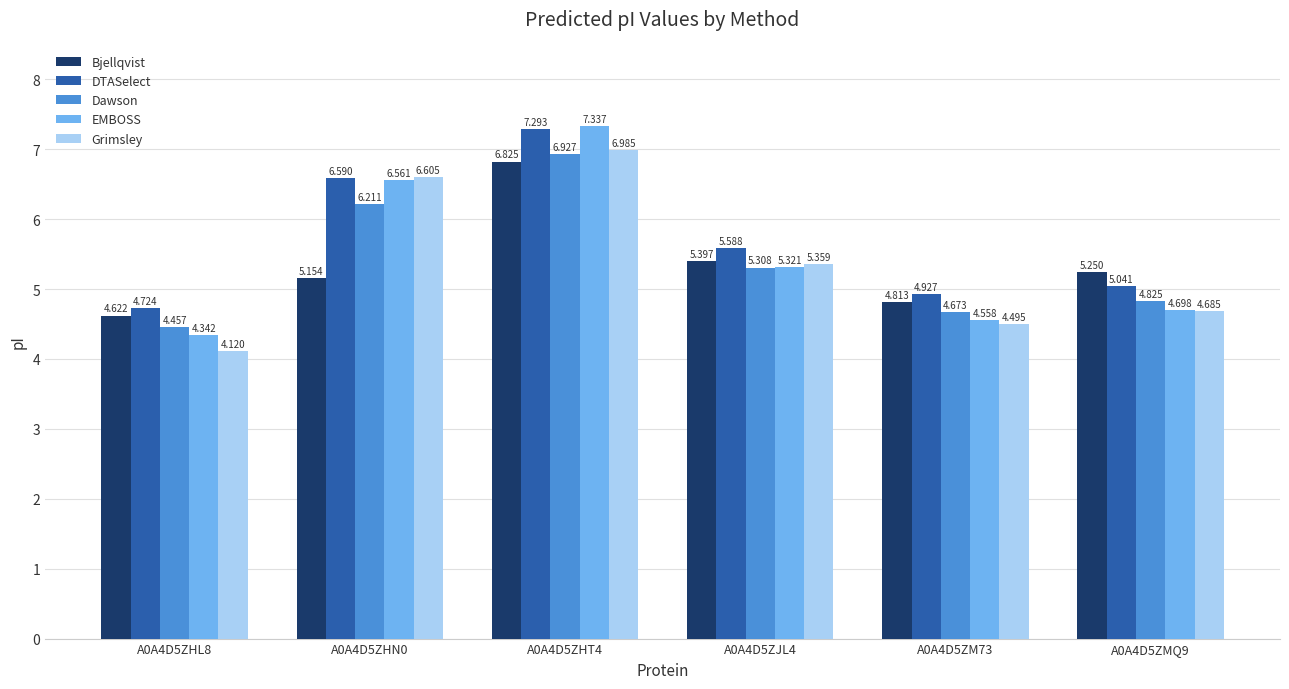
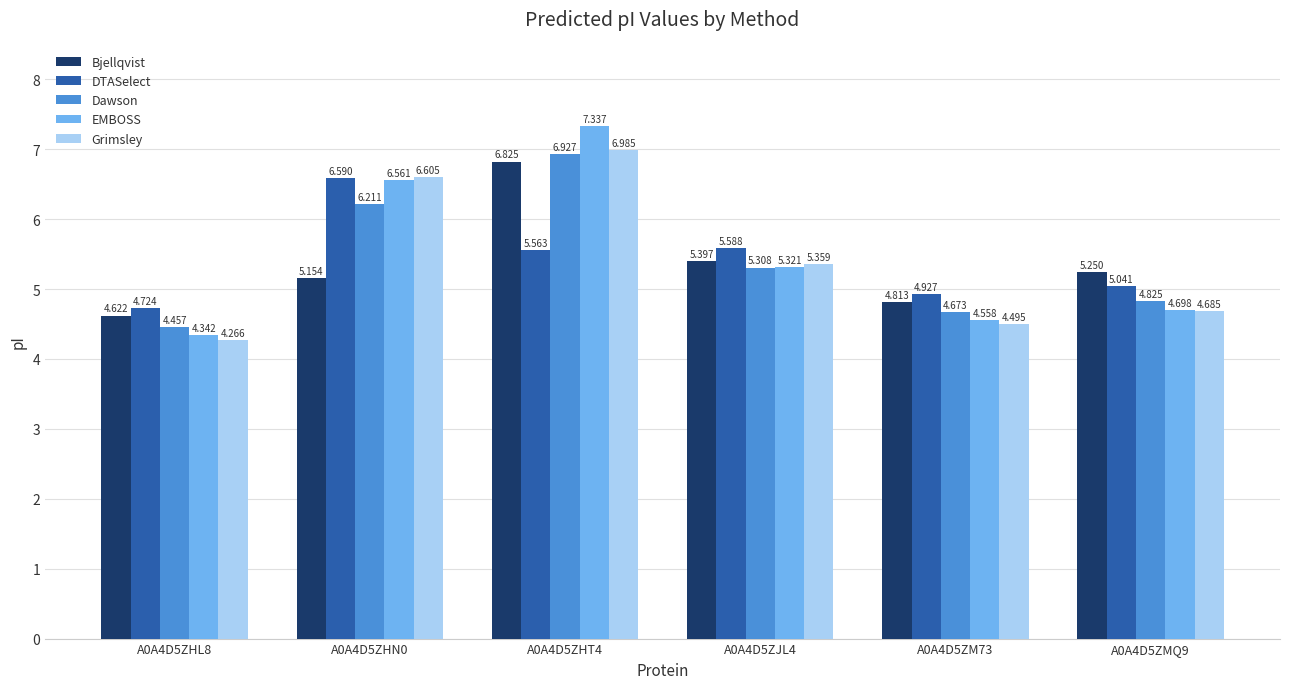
  {
    "Bjellqvist": {
      "A0A4D5ZHL8": 4.622,
      "A0A4D5ZHN0": 5.154,
      "A0A4D5ZHT4": 6.825,
      "A0A4D5ZJL4": 5.397,
      "A0A4D5ZM73": 4.813,
      "A0A4D5ZMQ9": 5.250
    },
    "DTASelect": {
      "A0A4D5ZHL8": 4.724,
      "A0A4D5ZHN0": 6.590,
-     "A0A4D5ZHT4": 7.293,
+     "A0A4D5ZHT4": 5.563,
      "A0A4D5ZJL4": 5.588,
      "A0A4D5ZM73": 4.927,
      "A0A4D5ZMQ9": 5.041
    },
    "Grimsley": {
-     "A0A4D5ZHL8": 4.120,
+     "A0A4D5ZHL8": 4.266,
      "A0A4D5ZHN0": 6.605,
      "A0A4D5ZHT4": 6.985,
      "A0A4D5ZJL4": 5.359,
      "A0A4D5ZM73": 4.495,
      "A0A4D5ZMQ9": 4.685
    }
  }
